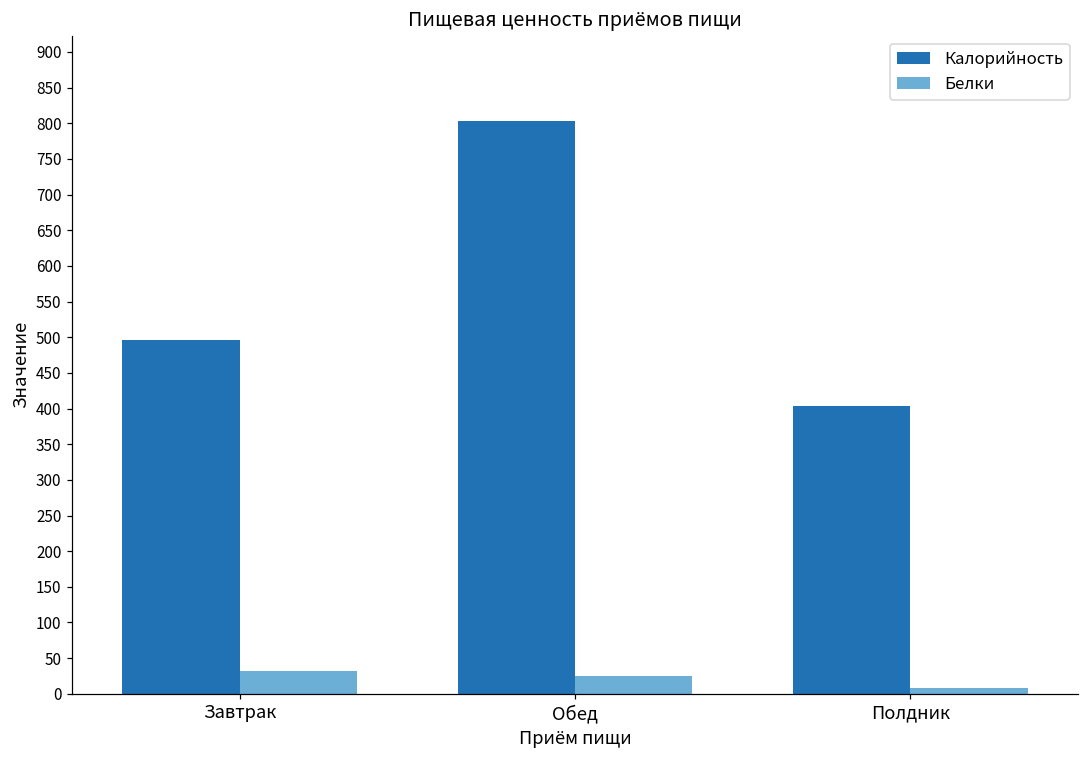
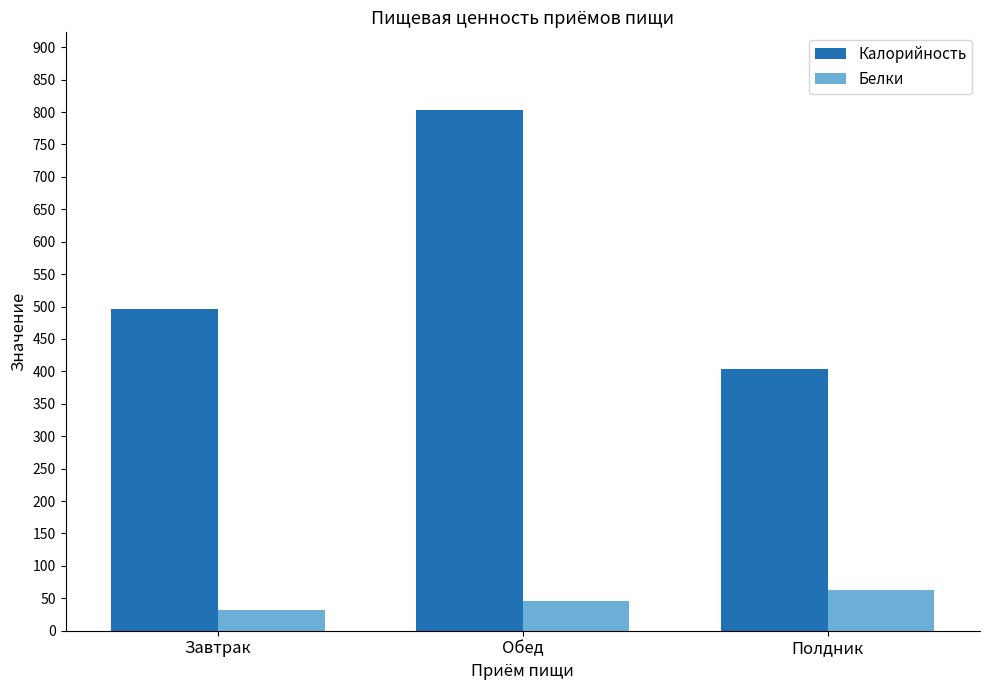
  {
    "Калорийность": {
      "Завтрак": 500,
      "Обед": 800,
      "Полдник": 400
    },
    "Белки": {
      "Завтрак": 30,
-     "Обед": 30,
-     "Полдник": 10
+     "Обед": 50,
+     "Полдник": 60
    }
  }
